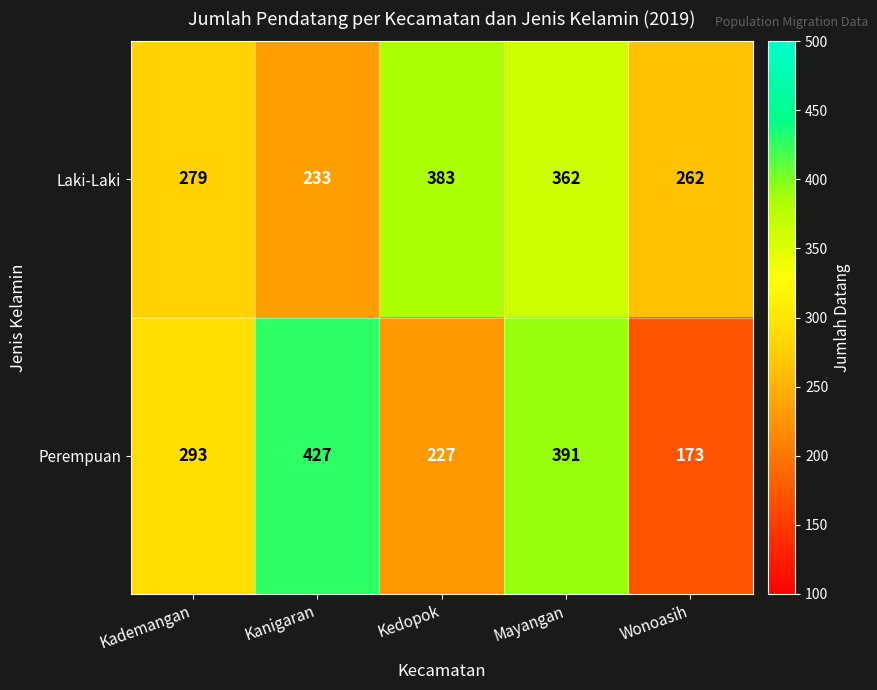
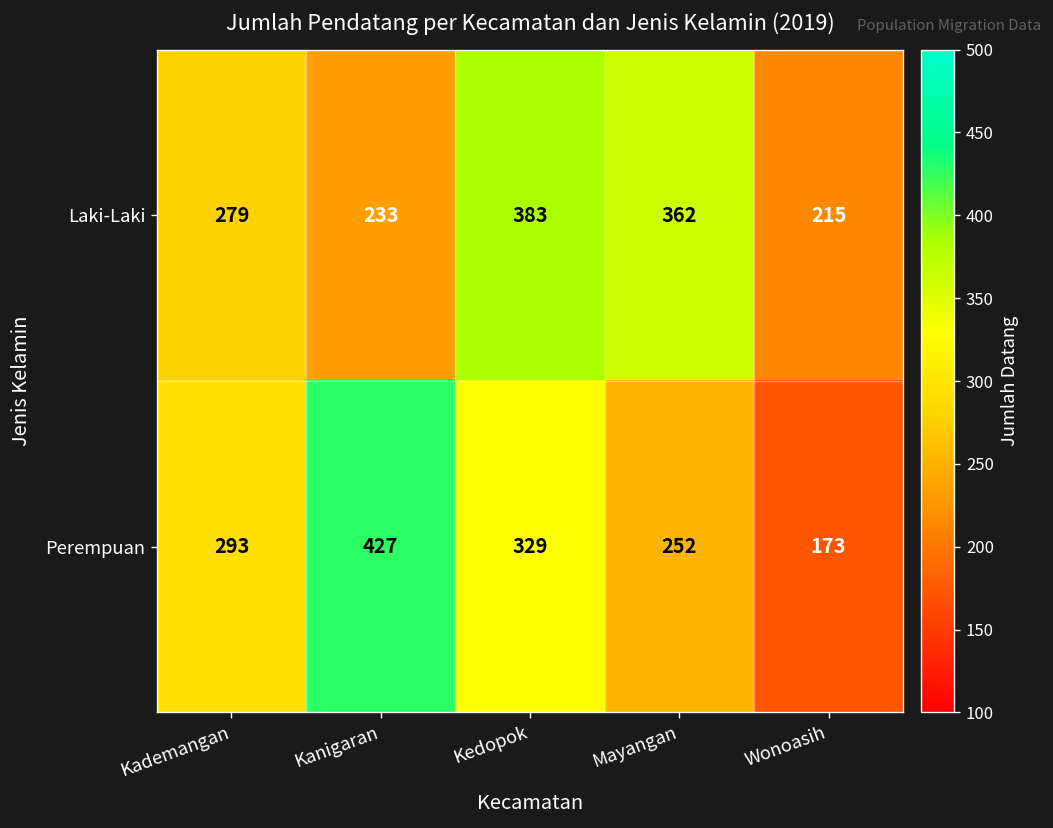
  {
    "Laki-Laki": {
      "Kademangan": 279,
      "Kanigaran": 233,
      "Kedopok": 383,
      "Mayangan": 362,
-     "Wonoasih": 262
+     "Wonoasih": 215
    },
    "Perempuan": {
      "Kademangan": 293,
      "Kanigaran": 427,
-     "Kedopok": 227,
-     "Mayangan": 391,
+     "Kedopok": 329,
+     "Mayangan": 252,
      "Wonoasih": 173
    }
  }
